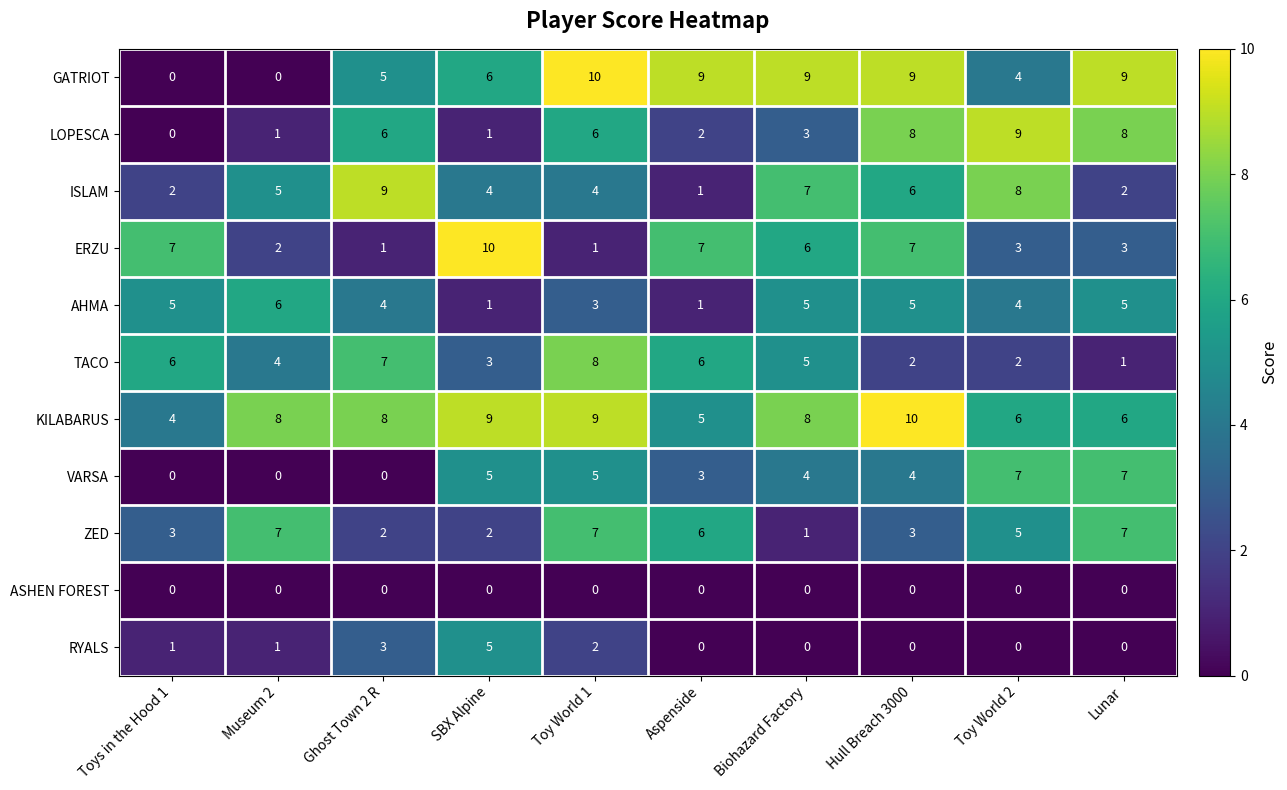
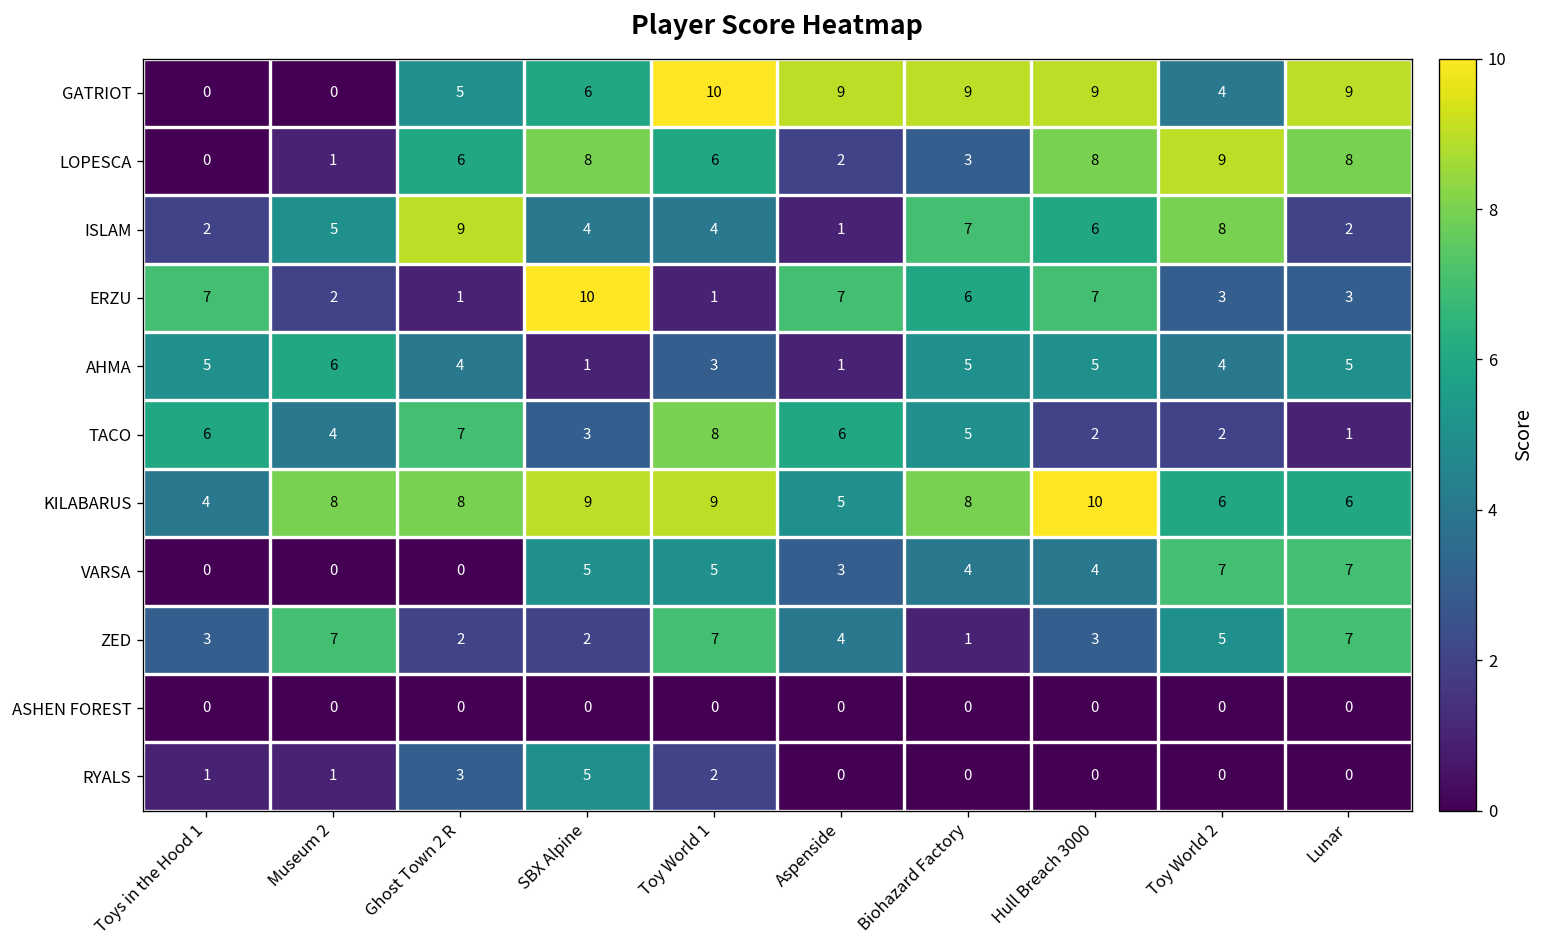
  {
    "GATRIOT": {
      "Toys in the Hood 1": 0,
      "Museum 2": 0,
      "Ghost Town 2 R": 5,
      "SBX Alpine": 6,
      "Toy World 1": 10,
      "Aspenside": 9,
      "Biohazard Factory": 9,
      "Hull Breach 3000": 9,
      "Toy World 2": 4,
      "Lunar": 9
    },
    "LOPESCA": {
      "Toys in the Hood 1": 0,
      "Museum 2": 1,
      "Ghost Town 2 R": 6,
-     "SBX Alpine": 1,
+     "SBX Alpine": 8,
      "Toy World 1": 6,
      "Aspenside": 2,
      "Biohazard Factory": 3,
      "Hull Breach 3000": 8,
      "Toy World 2": 9,
      "Lunar": 8
    },
    "ISLAM": {
      "Toys in the Hood 1": 2,
      "Museum 2": 5,
      "Ghost Town 2 R": 9,
      "SBX Alpine": 4,
      "Toy World 1": 4,
      "Aspenside": 1,
      "Biohazard Factory": 7,
      "Hull Breach 3000": 6,
      "Toy World 2": 8,
      "Lunar": 2
    },
    "ERZU": {
      "Toys in the Hood 1": 7,
      "Museum 2": 2,
      "Ghost Town 2 R": 1,
      "SBX Alpine": 10,
      "Toy World 1": 1,
      "Aspenside": 7,
      "Biohazard Factory": 6,
      "Hull Breach 3000": 7,
      "Toy World 2": 3,
      "Lunar": 3
    },
    "AHMA": {
      "Toys in the Hood 1": 5,
      "Museum 2": 6,
      "Ghost Town 2 R": 4,
      "SBX Alpine": 1,
      "Toy World 1": 3,
      "Aspenside": 1,
      "Biohazard Factory": 5,
      "Hull Breach 3000": 5,
      "Toy World 2": 4,
      "Lunar": 5
    },
    "TACO": {
      "Toys in the Hood 1": 6,
      "Museum 2": 4,
      "Ghost Town 2 R": 7,
      "SBX Alpine": 3,
      "Toy World 1": 8,
      "Aspenside": 6,
      "Biohazard Factory": 5,
      "Hull Breach 3000": 2,
      "Toy World 2": 2,
      "Lunar": 1
    },
    "KILABARUS": {
      "Toys in the Hood 1": 4,
      "Museum 2": 8,
      "Ghost Town 2 R": 8,
      "SBX Alpine": 9,
      "Toy World 1": 9,
      "Aspenside": 5,
      "Biohazard Factory": 8,
      "Hull Breach 3000": 10,
      "Toy World 2": 6,
      "Lunar": 6
    },
    "VARSA": {
      "Toys in the Hood 1": 0,
      "Museum 2": 0,
      "Ghost Town 2 R": 0,
      "SBX Alpine": 5,
      "Toy World 1": 5,
      "Aspenside": 3,
      "Biohazard Factory": 4,
      "Hull Breach 3000": 4,
      "Toy World 2": 7,
      "Lunar": 7
    },
    "ZED": {
      "Toys in the Hood 1": 3,
      "Museum 2": 7,
      "Ghost Town 2 R": 2,
      "SBX Alpine": 2,
      "Toy World 1": 7,
-     "Aspenside": 6,
+     "Aspenside": 4,
      "Biohazard Factory": 1,
      "Hull Breach 3000": 3,
      "Toy World 2": 5,
      "Lunar": 7
    },
    "ASHEN FOREST": {
      "Toys in the Hood 1": 0,
      "Museum 2": 0,
      "Ghost Town 2 R": 0,
      "SBX Alpine": 0,
      "Toy World 1": 0,
      "Aspenside": 0,
      "Biohazard Factory": 0,
      "Hull Breach 3000": 0,
      "Toy World 2": 0,
      "Lunar": 0
    },
    "RYALS": {
      "Toys in the Hood 1": 1,
      "Museum 2": 1,
      "Ghost Town 2 R": 3,
      "SBX Alpine": 5,
      "Toy World 1": 2,
      "Aspenside": 0,
      "Biohazard Factory": 0,
      "Hull Breach 3000": 0,
      "Toy World 2": 0,
      "Lunar": 0
    }
  }
